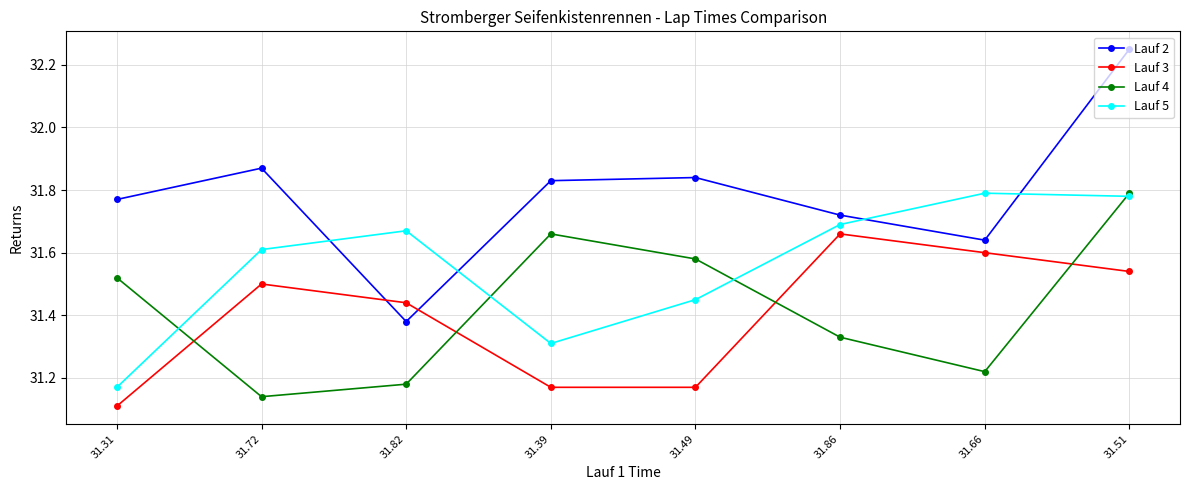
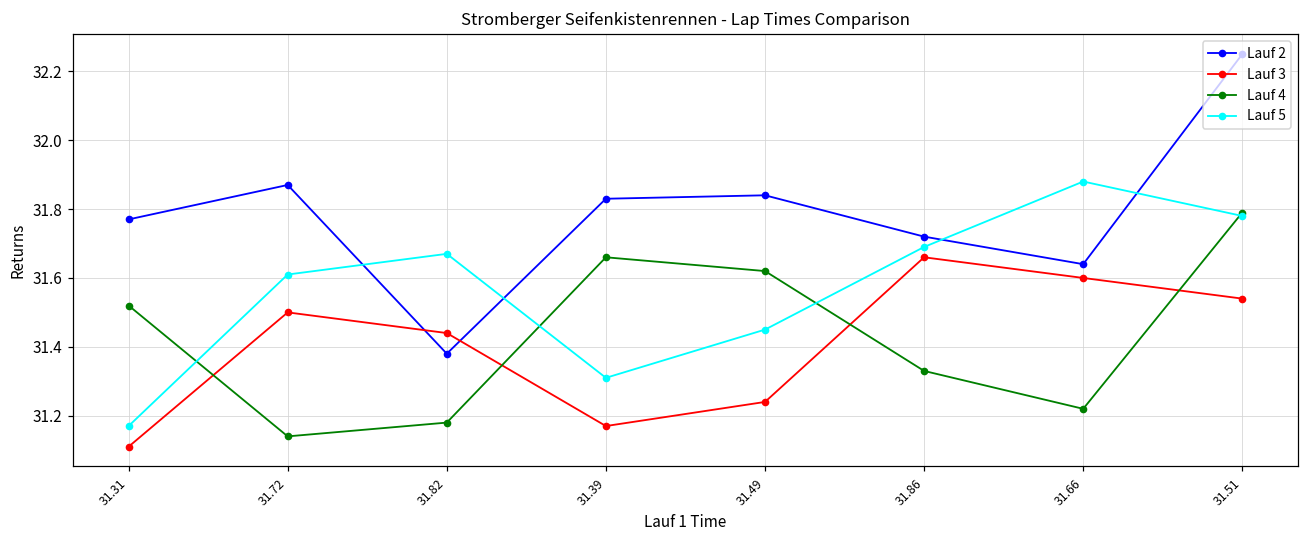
  {
    "Lauf 2": {
      "31.31": 31.77,
      "31.72": 31.87,
      "31.82": 31.38,
      "31.39": 31.83,
      "31.49": 31.84,
      "31.86": 31.72,
      "31.66": 31.64
    },
    "Lauf 3": {
      "31.31": 31.11,
      "31.72": 31.50,
      "31.82": 31.44,
      "31.39": 31.17,
-     "31.49": 31.17,
+     "31.49": 31.24,
      "31.86": 31.66,
      "31.66": 31.60,
      "31.51": 31.54
    },
    "Lauf 4": {
      "31.31": 31.52,
      "31.72": 31.14,
      "31.82": 31.18,
      "31.39": 31.66,
-     "31.49": 31.58,
+     "31.49": 31.62,
      "31.86": 31.33,
      "31.66": 31.22,
      "31.51": 31.79
    },
    "Lauf 5": {
      "31.31": 31.17,
      "31.72": 31.61,
      "31.82": 31.67,
      "31.39": 31.31,
      "31.49": 31.45,
      "31.86": 31.69,
-     "31.66": 31.79,
+     "31.66": 31.88,
      "31.51": 31.78
    }
  }
